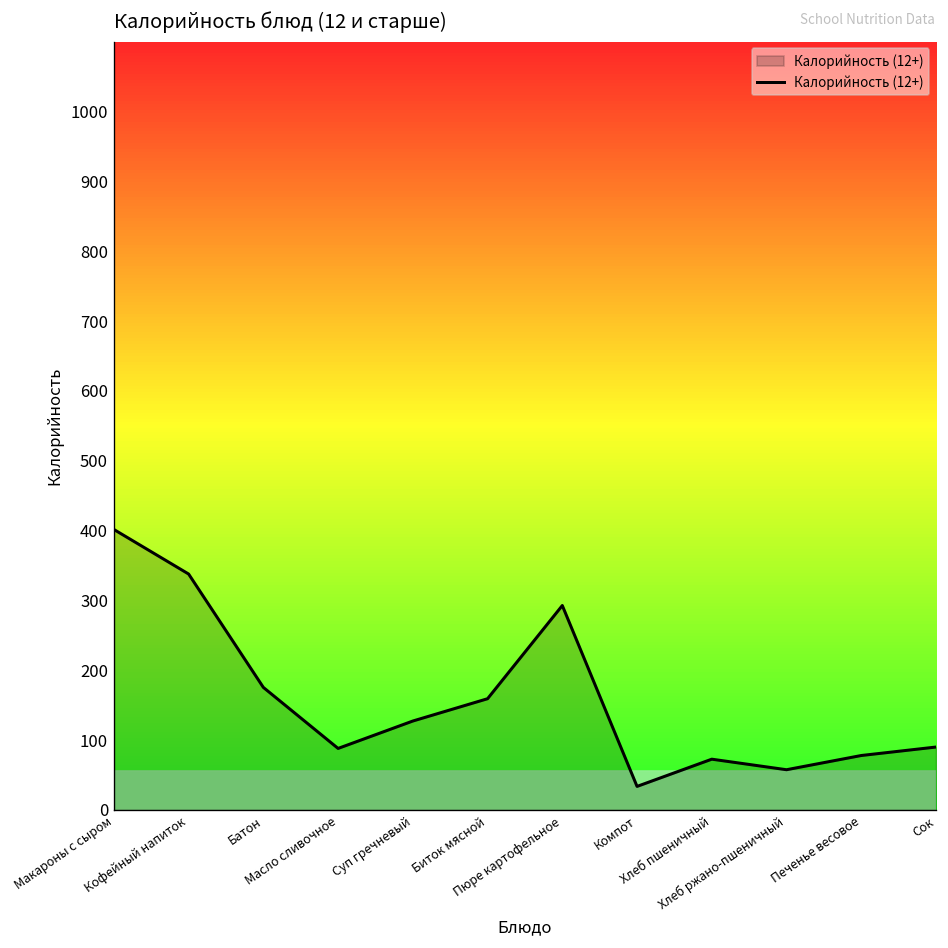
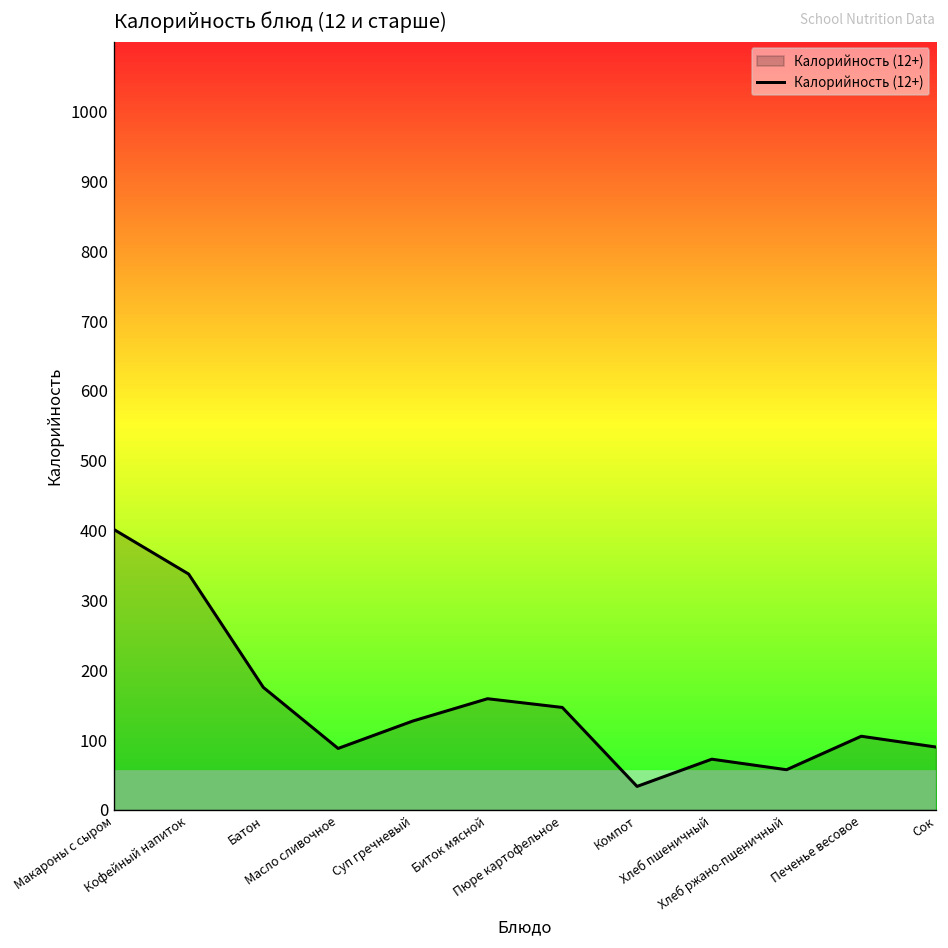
  {
    "Макароны с сыром": 400,
    "Кофейный напиток": 340,
    "Батон": 180,
    "Масло сливочное": 90,
    "Суп гречневый": 130,
    "Биток мясной": 160,
-   "Пюре картофельное": 290,
+   "Пюре картофельное": 150,
    "Хлеб пшеничный": 70,
    "Хлеб ржано-пшеничный": 60,
-   "Печенье весовое": 80,
+   "Печенье весовое": 110,
    "Сок": 90
  }
